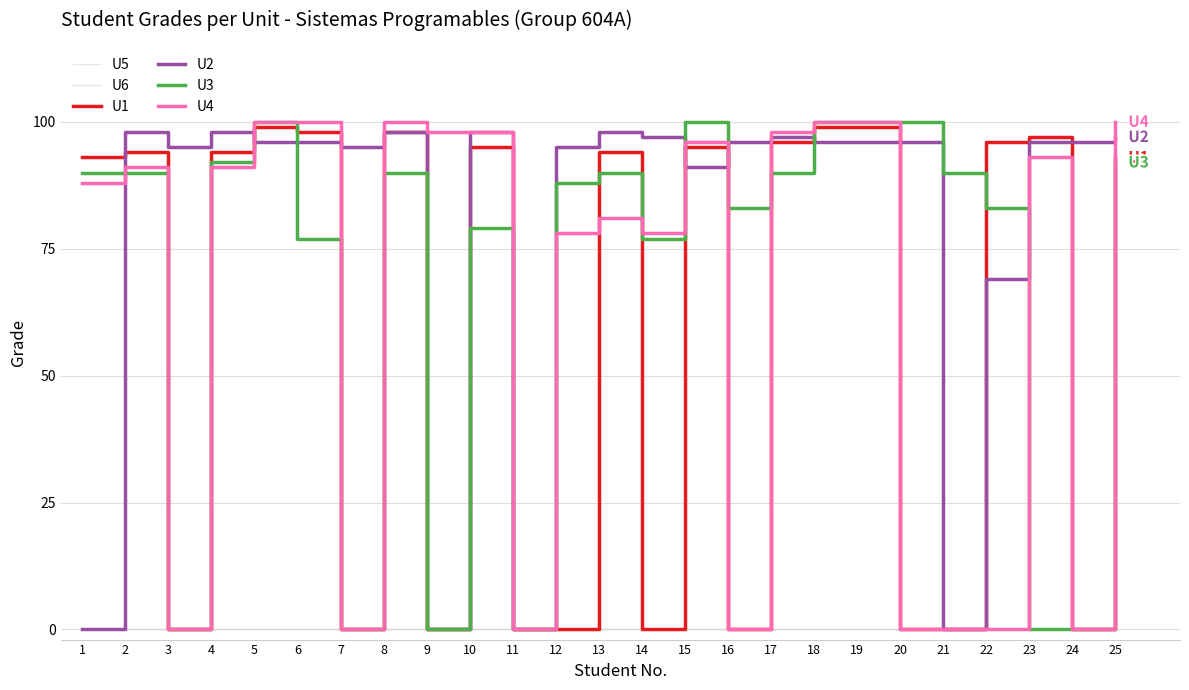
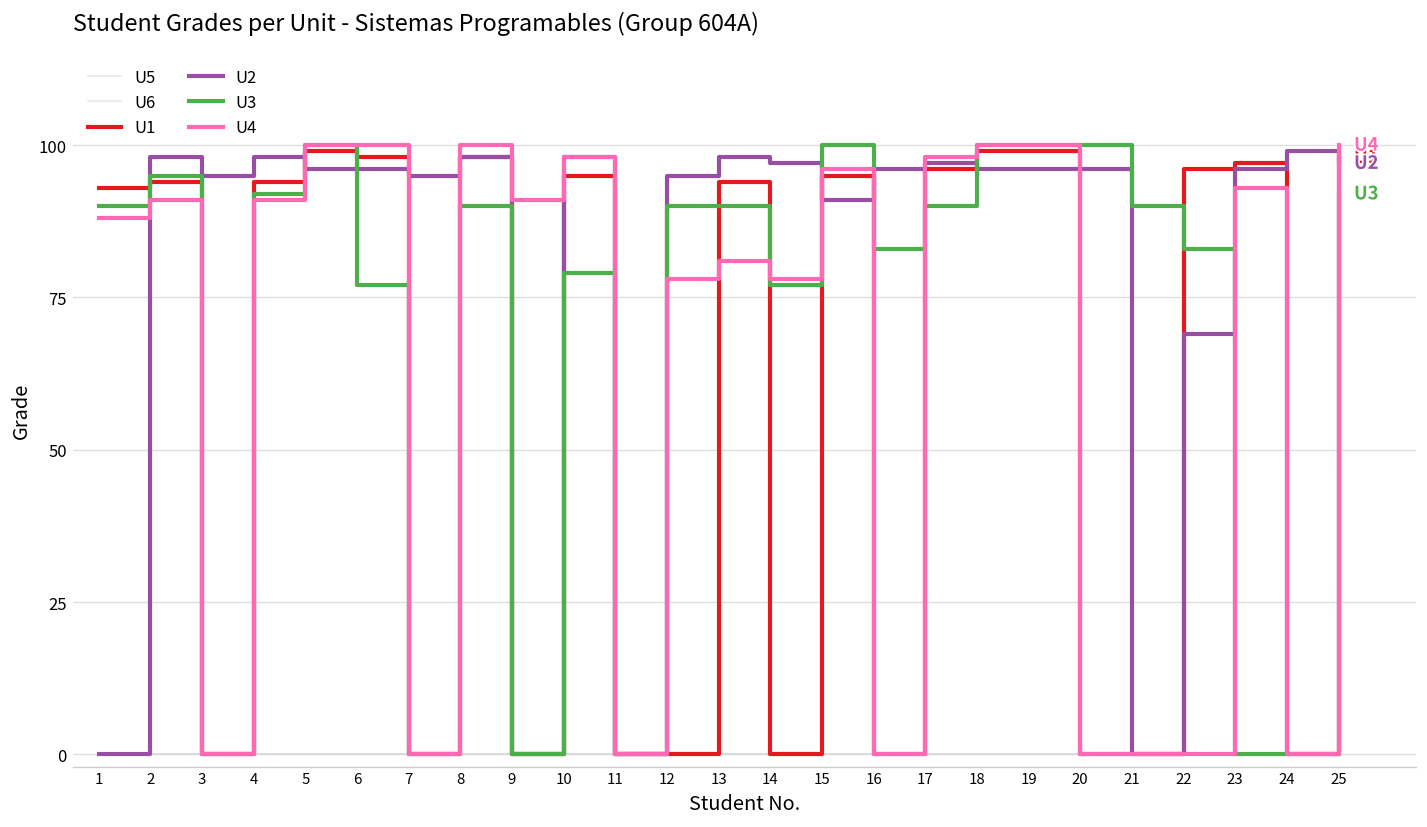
  {
    "U6": {
      "2": 0,
      "4": 0,
      "5": 0,
      "6": 0,
      "8": 0,
      "10": 0,
      "13": 0,
      "15": 0,
      "17": 0,
      "18": 0,
      "19": 0,
      "25": 0
    },
    "U1": {
      "1": 93,
      "2": 94,
      "4": 94,
      "5": 99,
      "6": 98,
      "10": 95,
      "13": 94,
      "15": 95,
      "17": 96,
      "18": 99,
      "19": 99,
      "22": 96,
      "23": 97,
-     "25": 93
+     "25": 98
    },
    "U2": {
      "2": 98,
      "3": 95,
      "4": 98,
      "5": 96,
      "6": 96,
      "7": 95,
      "12": 95,
      "13": 98,
      "14": 97,
      "15": 91,
      "16": 96,
      "17": 97,
      "18": 96,
      "19": 96,
      "20": 96,
      "22": 69,
      "23": 96,
-     "24": 96,
+     "24": 99,
      "25": 97
    },
    "U3": {
      "1": 90,
-     "2": 90,
+     "2": 95,
      "4": 92,
      "6": 77,
      "8": 90,
      "10": 79,
-     "12": 88,
+     "12": 90,
      "13": 90,
      "14": 77,
      "15": 100,
      "16": 83,
      "17": 90,
      "20": 100,
      "21": 90,
      "22": 83,
      "25": 92
    },
    "U4": {
      "1": 88,
      "2": 91,
      "4": 91,
      "6": 100,
      "8": 100,
-     "9": 98,
+     "9": 91,
      "12": 78,
      "13": 81,
      "14": 78,
      "15": 96,
      "17": 98,
      "23": 93,
      "25": 100
    }
  }
